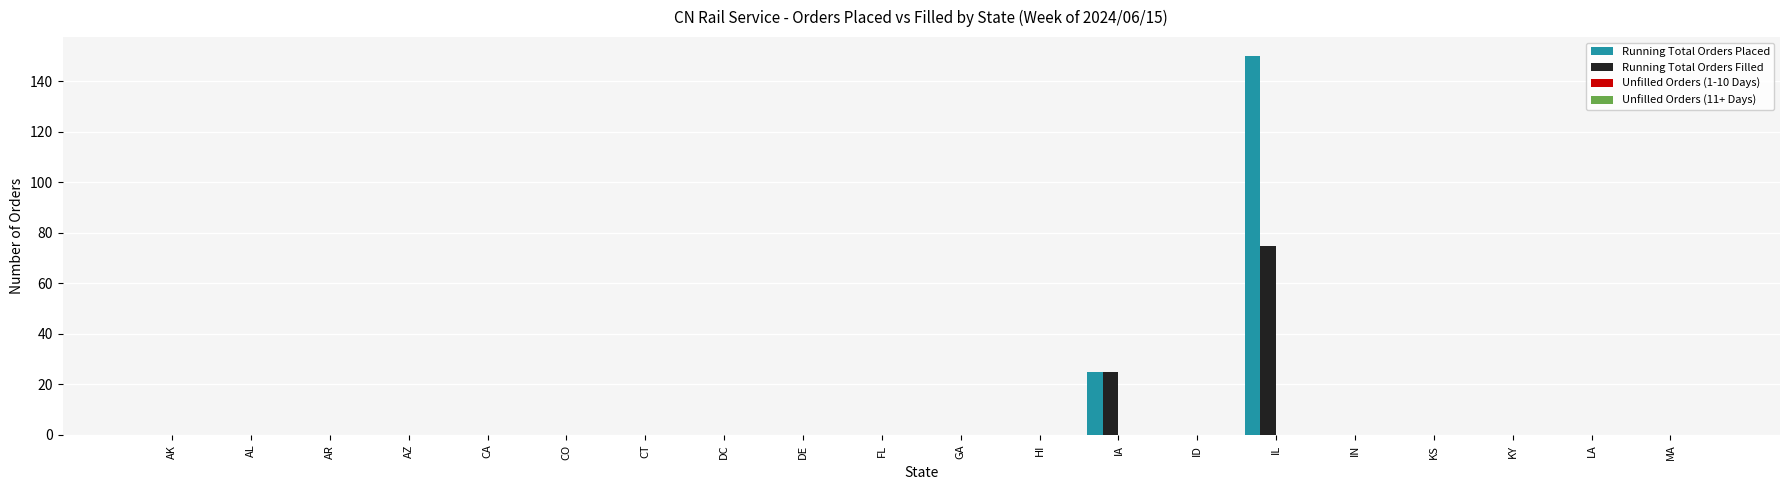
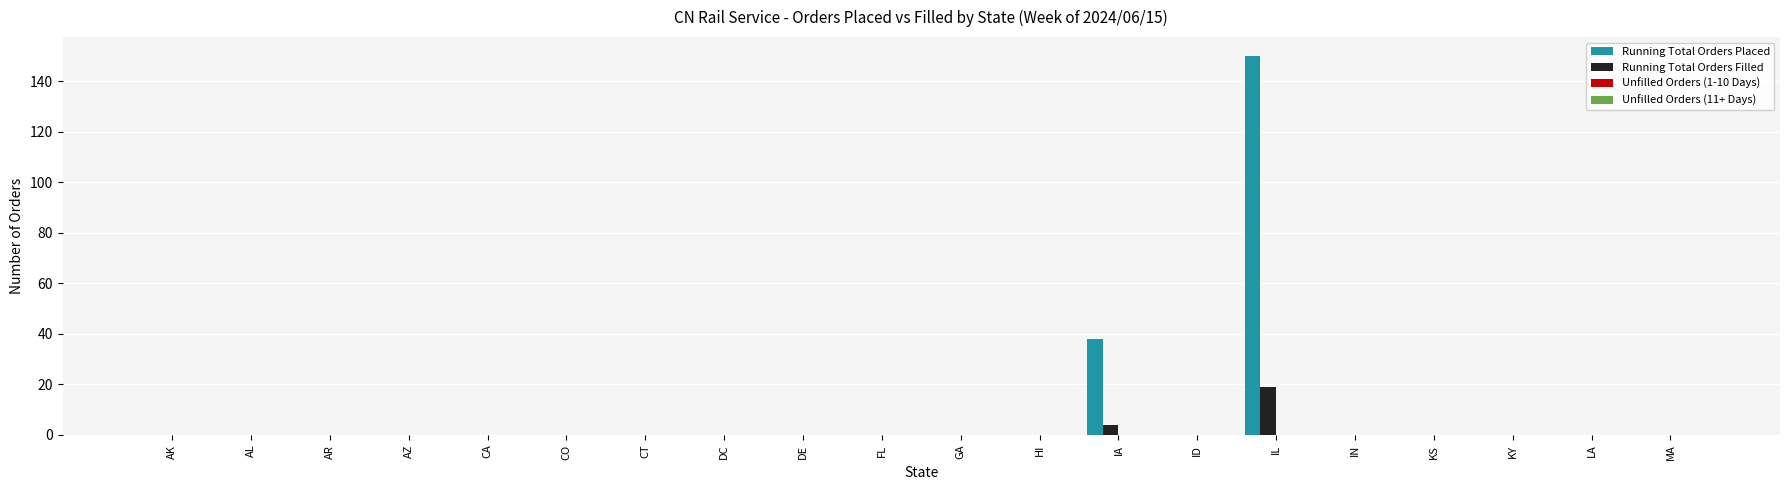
  {
    "Running Total Orders Placed": {
      "AK": 0,
      "AL": 0,
      "AR": 0,
      "AZ": 0,
      "CA": 0,
      "CO": 0,
      "CT": 0,
      "DC": 0,
      "DE": 0,
      "FL": 0,
      "GA": 0,
      "HI": 0,
-     "IA": 25,
+     "IA": 38,
      "ID": 0,
      "IL": 150,
      "IN": 0,
      "KS": 0,
      "KY": 0,
      "LA": 0,
      "MA": 0
    },
    "Running Total Orders Filled": {
      "AK": 0,
      "AL": 0,
      "AR": 0,
      "AZ": 0,
      "CA": 0,
      "CO": 0,
      "CT": 0,
      "DC": 0,
      "DE": 0,
      "FL": 0,
      "GA": 0,
      "HI": 0,
-     "IA": 25,
+     "IA": 4,
      "ID": 0,
-     "IL": 75,
+     "IL": 19,
      "IN": 0,
      "KS": 0,
      "KY": 0,
      "LA": 0,
      "MA": 0
    },
    "Unfilled Orders (1-10 Days)": {
      "AK": 0,
      "AL": 0,
      "AR": 0,
      "AZ": 0,
      "CA": 0,
      "CO": 0,
      "CT": 0,
      "DC": 0,
      "DE": 0,
      "FL": 0,
      "GA": 0,
      "HI": 0,
      "IA": 0,
      "ID": 0,
      "IL": 0,
      "IN": 0,
      "KS": 0,
      "KY": 0,
      "LA": 0,
      "MA": 0
    },
    "Unfilled Orders (11+ Days)": {
      "AK": 0,
      "AL": 0,
      "AR": 0,
      "AZ": 0,
      "CA": 0,
      "CO": 0,
      "CT": 0,
      "DC": 0,
      "DE": 0,
      "FL": 0,
      "GA": 0,
      "HI": 0,
      "IA": 0,
      "ID": 0,
      "IL": 0,
      "IN": 0,
      "KS": 0,
      "KY": 0,
      "LA": 0,
      "MA": 0
    }
  }
